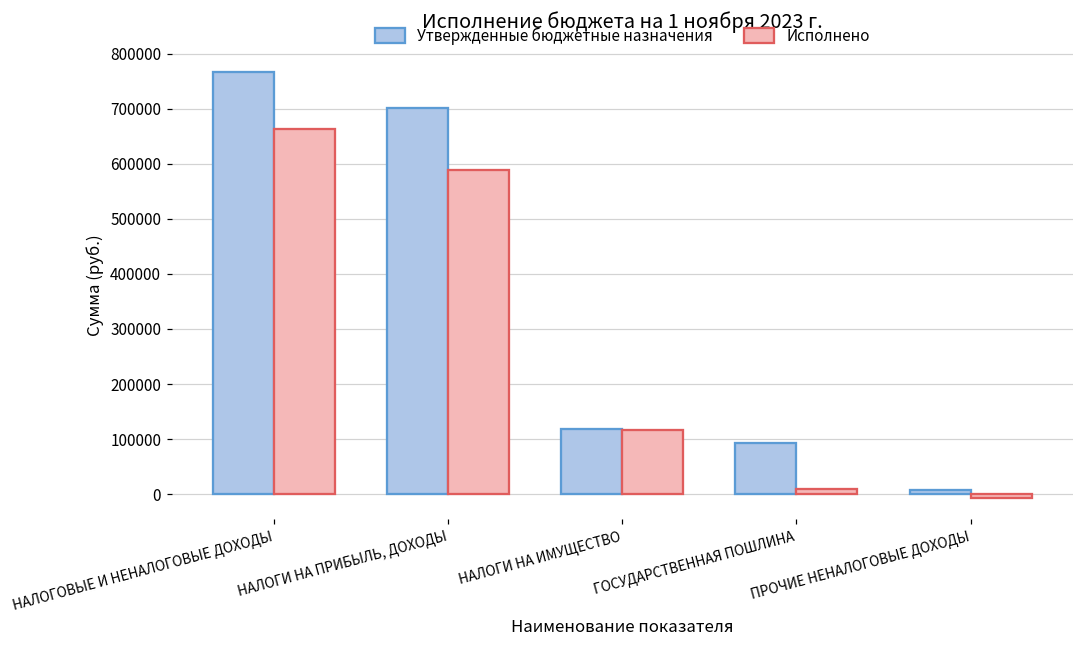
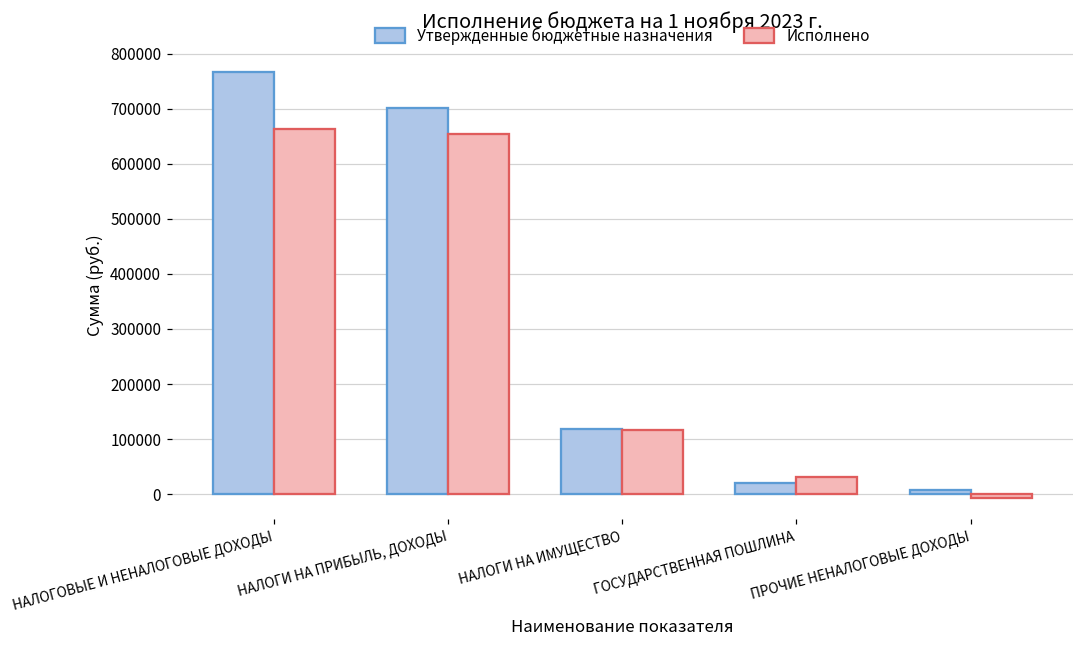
  {
    "Утвержденные бюджетные назначения": {
      "НАЛОГОВЫЕ И НЕНАЛОГОВЫЕ ДОХОДЫ": 770000,
      "НАЛОГИ НА ПРИБЫЛЬ, ДОХОДЫ": 700000,
      "НАЛОГИ НА ИМУЩЕСТВО": 120000,
-     "ГОСУДАРСТВЕННАЯ ПОШЛИНА": 90000,
+     "ГОСУДАРСТВЕННАЯ ПОШЛИНА": 20000,
      "ПРОЧИЕ НЕНАЛОГОВЫЕ ДОХОДЫ": 10000
    },
    "Исполнено": {
      "НАЛОГОВЫЕ И НЕНАЛОГОВЫЕ ДОХОДЫ": 660000,
-     "НАЛОГИ НА ПРИБЫЛЬ, ДОХОДЫ": 590000,
+     "НАЛОГИ НА ПРИБЫЛЬ, ДОХОДЫ": 650000,
      "НАЛОГИ НА ИМУЩЕСТВО": 120000,
-     "ГОСУДАРСТВЕННАЯ ПОШЛИНА": 10000,
+     "ГОСУДАРСТВЕННАЯ ПОШЛИНА": 30000,
      "ПРОЧИЕ НЕНАЛОГОВЫЕ ДОХОДЫ": -10000
    }
  }
